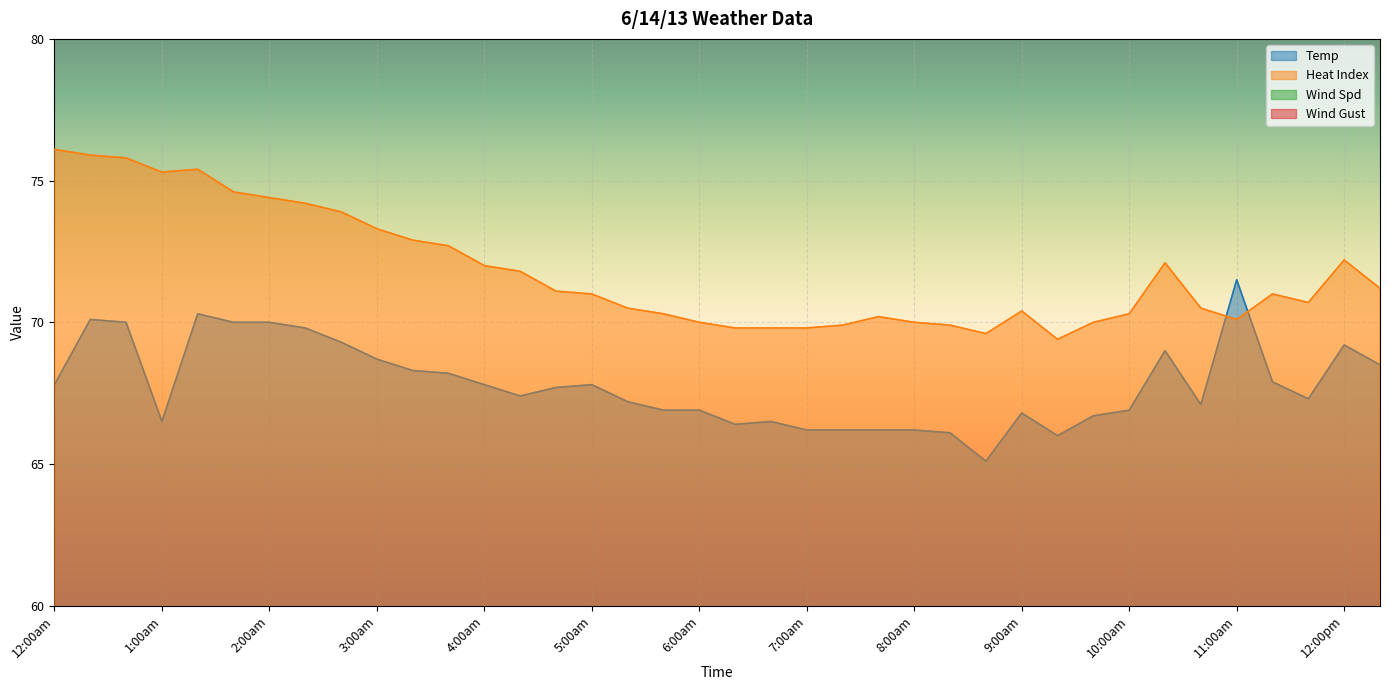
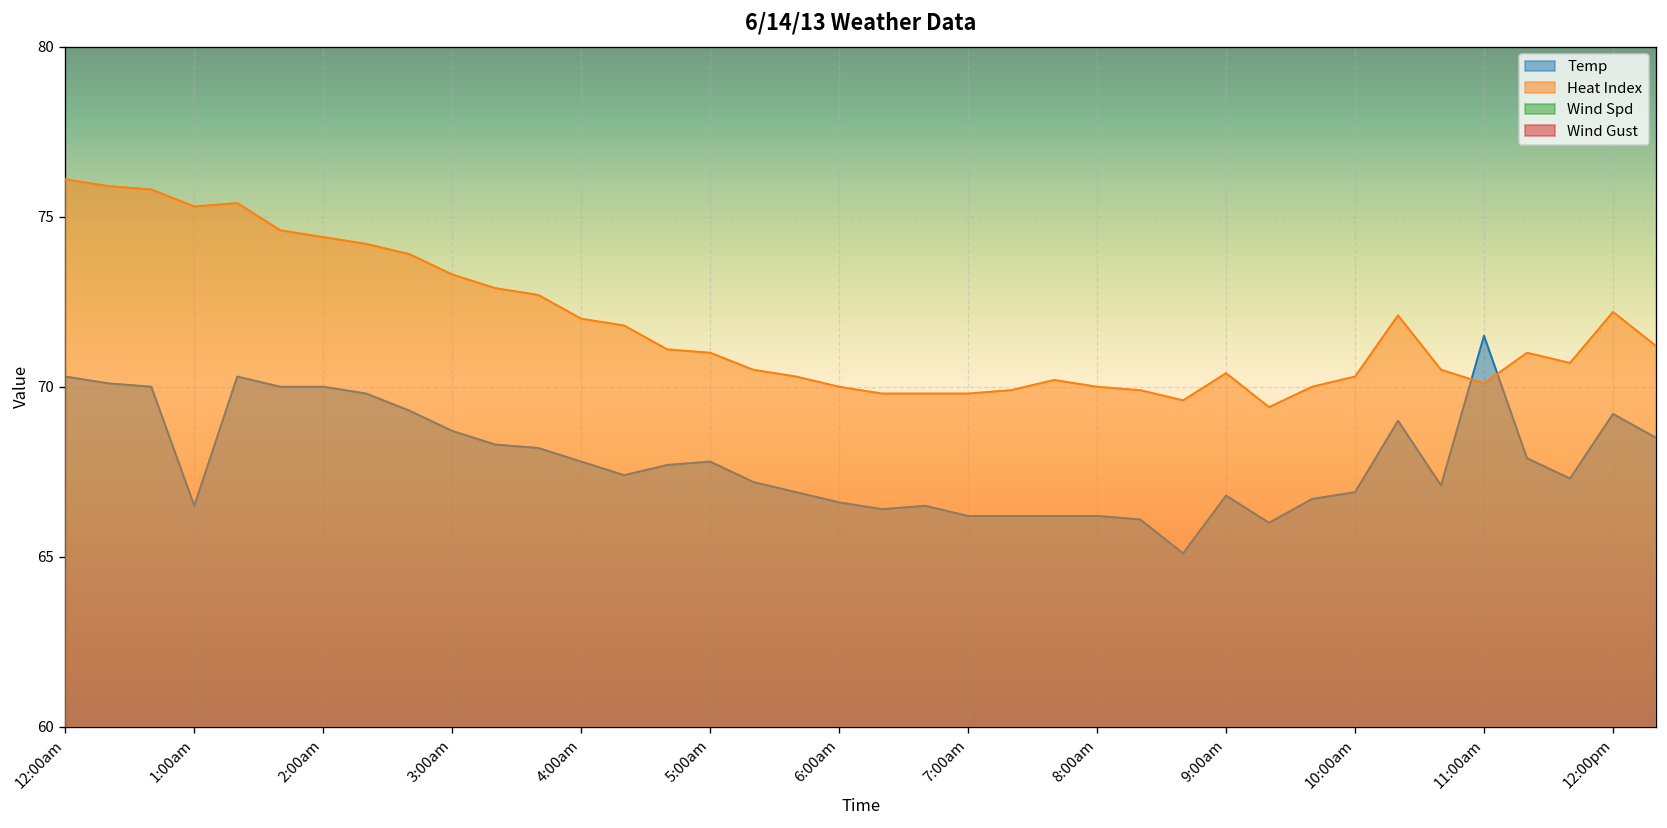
  {
    "Temp": {
-     "12:00am": 67.8,
+     "12:00am": 70.3,
      "1:00am": 66.5,
      "2:00am": 70.0,
      "3:00am": 68.7,
      "4:00am": 67.8,
      "5:00am": 67.8,
-     "6:00am": 66.9,
+     "6:00am": 66.6,
      "7:00am": 66.2,
      "8:00am": 66.2,
      "9:00am": 66.8,
      "10:00am": 66.9,
      "11:00am": 71.5,
      "12:00pm": 69.2
    },
    "Heat Index": {
      "12:00am": 76.1,
      "1:00am": 75.3,
      "2:00am": 74.4,
      "3:00am": 73.3,
      "4:00am": 72.0,
      "5:00am": 71.0,
      "6:00am": 70.0,
      "7:00am": 69.8,
      "8:00am": 70.0,
      "9:00am": 70.4,
      "10:00am": 70.3,
      "11:00am": 70.1,
      "12:00pm": 72.2
    }
  }
